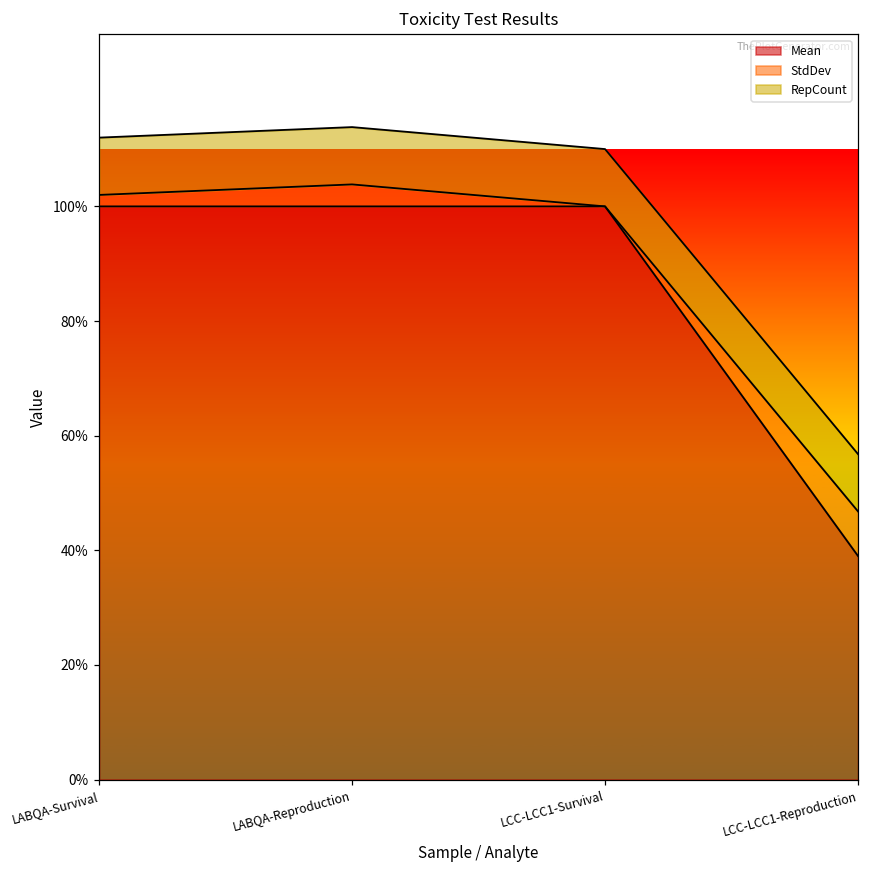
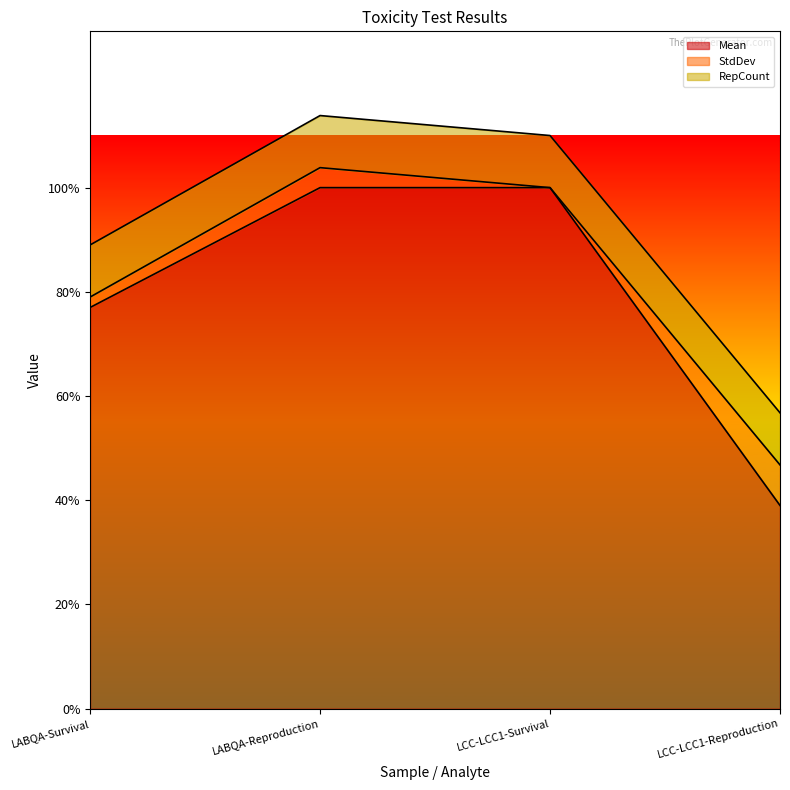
  {
    "Mean": {
-     "LABQA-Survival": "100%",
+     "LABQA-Survival": "77%",
      "LABQA-Reproduction": "100%",
      "LCC-LCC1-Reproduction": "39%"
    },
    "StdDev": {
      "LABQA-Survival": "2%",
      "LABQA-Reproduction": "4%",
      "LCC-LCC1-Reproduction": "8%"
    },
    "RepCount": {
      "LABQA-Survival": "10%",
      "LABQA-Reproduction": "10%",
      "LCC-LCC1-Survival": "10%",
      "LCC-LCC1-Reproduction": "10%"
    }
  }
